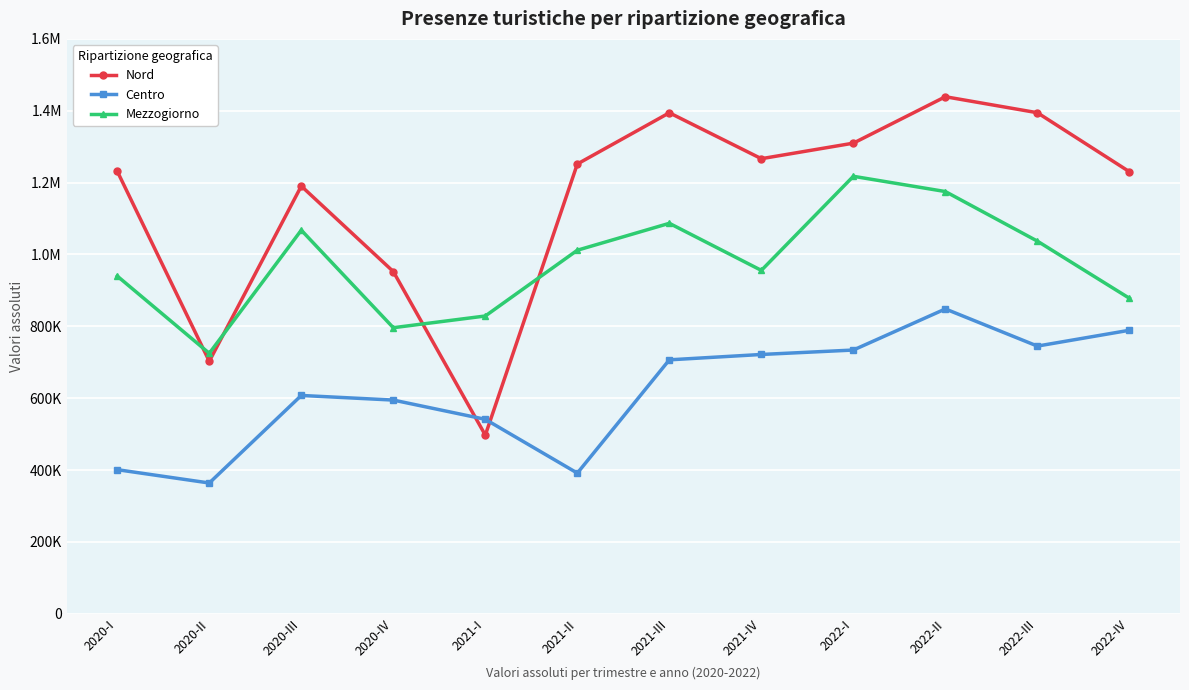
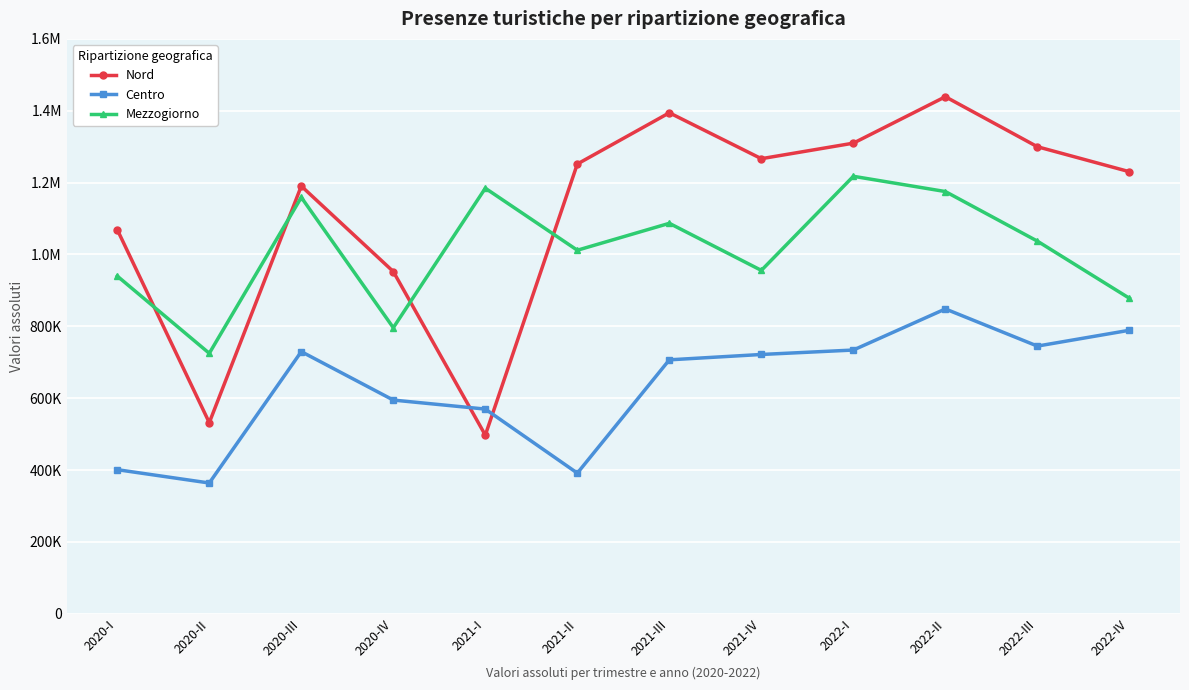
  {
    "Nord": {
-     "2020-I": 1230000,
-     "2020-II": 700000,
+     "2020-I": 1070000,
+     "2020-II": 530000,
      "2020-III": 1190000,
      "2020-IV": 950000,
      "2021-I": 500000,
      "2021-II": 1250000,
      "2021-III": 1390000,
      "2021-IV": 1270000,
      "2022-I": 1310000,
      "2022-II": 1440000,
-     "2022-III": 1390000,
+     "2022-III": 1300000,
      "2022-IV": 1230000
    },
    "Centro": {
      "2020-I": 400000,
      "2020-II": 360000,
-     "2020-III": 610000,
+     "2020-III": 730000,
      "2020-IV": 590000,
-     "2021-I": 540000,
+     "2021-I": 570000,
      "2021-II": 390000,
      "2021-III": 710000,
      "2021-IV": 720000,
      "2022-I": 730000,
      "2022-II": 850000,
      "2022-III": 740000,
      "2022-IV": 790000
    },
    "Mezzogiorno": {
      "2020-I": 940000,
      "2020-II": 720000,
-     "2020-III": 1070000,
+     "2020-III": 1160000,
      "2020-IV": 800000,
-     "2021-I": 830000,
+     "2021-I": 1180000,
      "2021-II": 1010000,
      "2021-III": 1090000,
      "2021-IV": 960000,
      "2022-I": 1220000,
      "2022-II": 1180000,
      "2022-III": 1040000,
      "2022-IV": 880000
    }
  }
